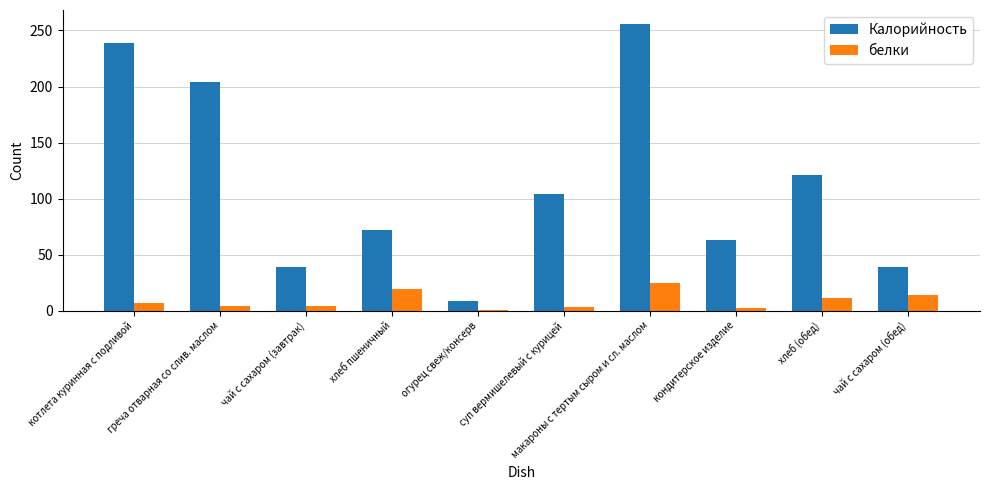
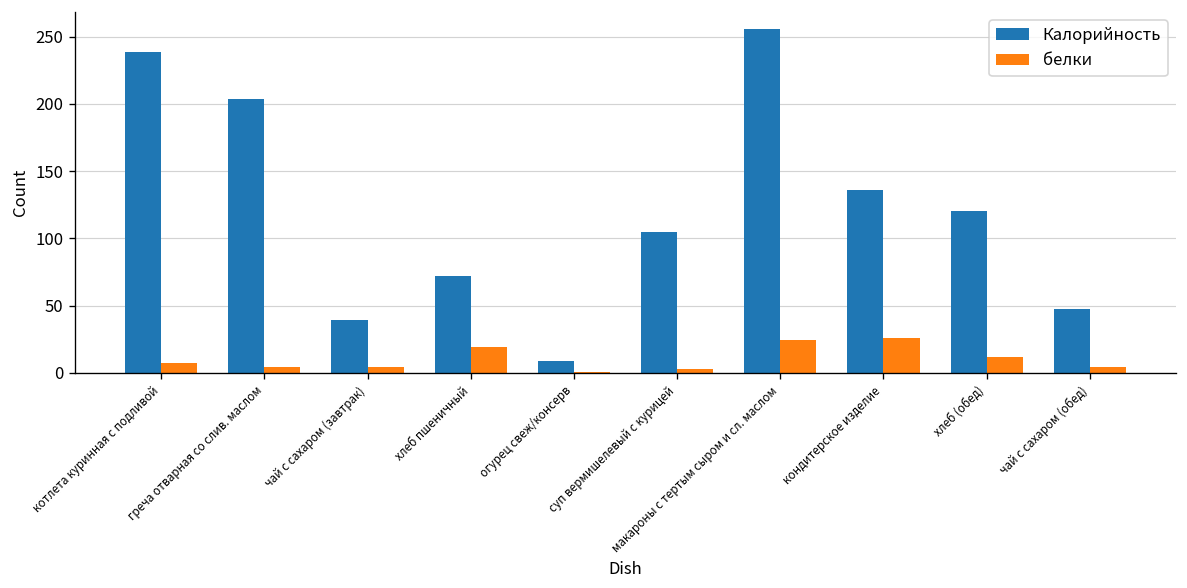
  {
    "Калорийность": {
      "котлета куринная с подливой": 238,
      "греча отварная со слив. маслом": 204,
      "чай с сахаром (завтрак)": 39,
      "хлеб пшеничный": 72,
      "огурец свеж/консерв": 8,
      "суп вермишелевый с курицей": 104,
      "макароны с тертым сыром и сл. маслом": 256,
-     "кондитерское изделие": 63,
+     "кондитерское изделие": 136,
      "хлеб (обед)": 121,
-     "чай с сахаром (обед)": 39
+     "чай с сахаром (обед)": 48
    },
    "белки": {
      "котлета куринная с подливой": 7,
      "греча отварная со слив. маслом": 5,
      "чай с сахаром (завтрак)": 4,
      "хлеб пшеничный": 19,
      "суп вермишелевый с курицей": 3,
      "макароны с тертым сыром и сл. маслом": 25,
-     "кондитерское изделие": 2,
+     "кондитерское изделие": 26,
      "хлеб (обед)": 12,
-     "чай с сахаром (обед)": 14
+     "чай с сахаром (обед)": 4
    }
  }
